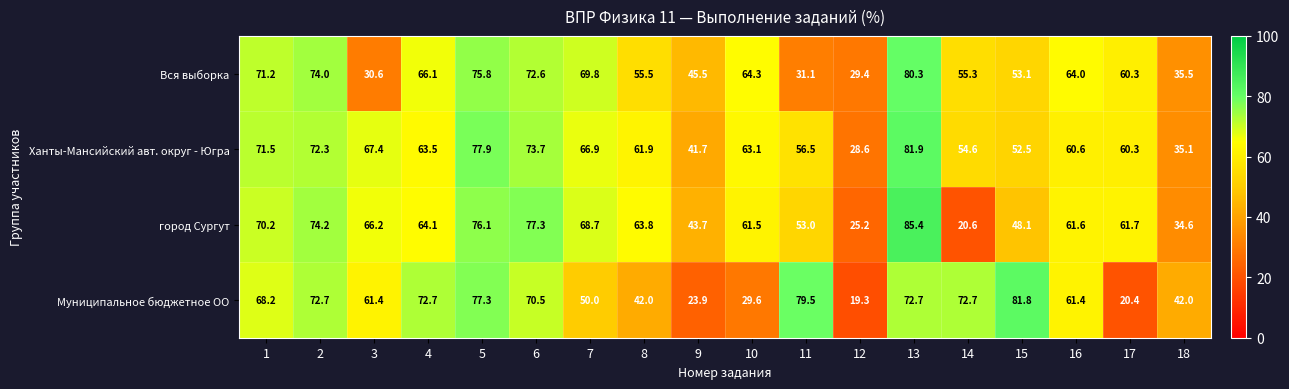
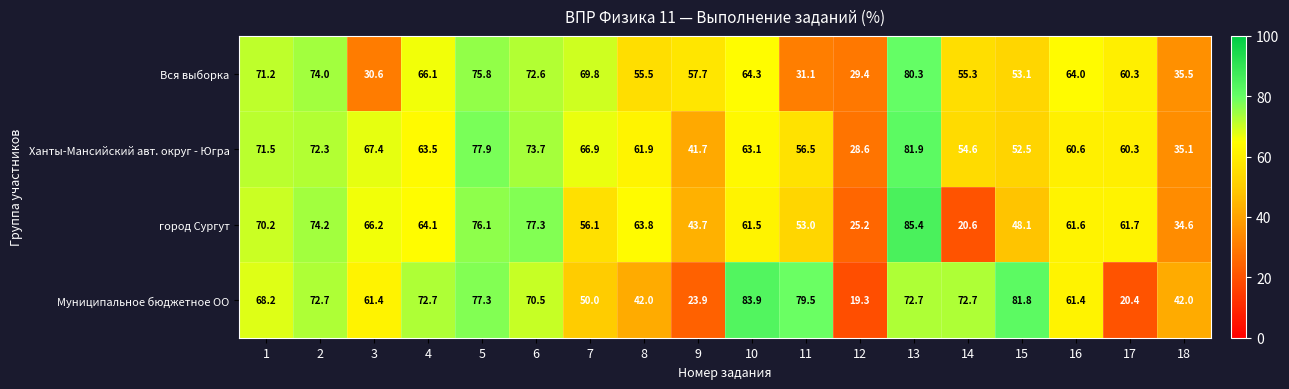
  {
    "Вся выборка": {
      "1": 71.2,
      "2": 74.0,
      "3": 30.6,
      "4": 66.1,
      "5": 75.8,
      "6": 72.6,
      "7": 69.8,
      "8": 55.5,
-     "9": 45.5,
+     "9": 57.7,
      "10": 64.3,
      "11": 31.1,
      "12": 29.4,
      "13": 80.3,
      "14": 55.3,
      "15": 53.1,
      "16": 64.0,
      "17": 60.3,
      "18": 35.5
    },
    "Ханты-Мансийский авт. округ - Югра": {
      "1": 71.5,
      "2": 72.3,
      "3": 67.4,
      "4": 63.5,
      "5": 77.9,
      "6": 73.7,
      "7": 66.9,
      "8": 61.9,
      "9": 41.7,
      "10": 63.1,
      "11": 56.5,
      "12": 28.6,
      "13": 81.9,
      "14": 54.6,
      "15": 52.5,
      "16": 60.6,
      "17": 60.3,
      "18": 35.1
    },
    "город Сургут": {
      "1": 70.2,
      "2": 74.2,
      "3": 66.2,
      "4": 64.1,
      "5": 76.1,
      "6": 77.3,
-     "7": 68.7,
+     "7": 56.1,
      "8": 63.8,
      "9": 43.7,
      "10": 61.5,
      "11": 53.0,
      "12": 25.2,
      "13": 85.4,
      "14": 20.6,
      "15": 48.1,
      "16": 61.6,
      "17": 61.7,
      "18": 34.6
    },
    "Муниципальное бюджетное ОО": {
      "1": 68.2,
      "2": 72.7,
      "3": 61.4,
      "4": 72.7,
      "5": 77.3,
      "6": 70.5,
      "7": 50.0,
      "8": 42.0,
      "9": 23.9,
-     "10": 29.6,
+     "10": 83.9,
      "11": 79.5,
      "12": 19.3,
      "13": 72.7,
      "14": 72.7,
      "15": 81.8,
      "16": 61.4,
      "17": 20.4,
      "18": 42.0
    }
  }
